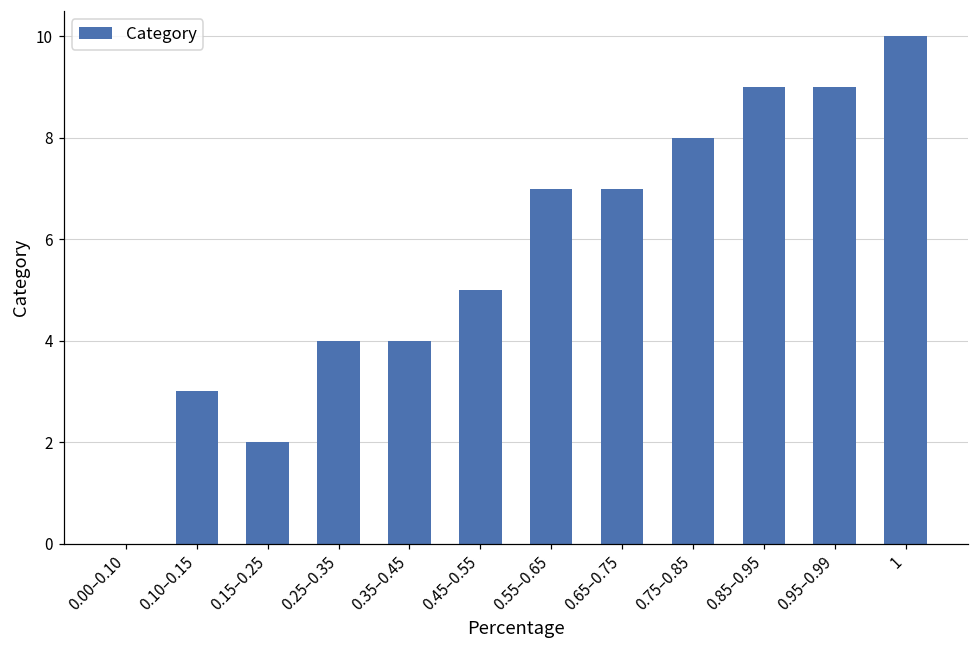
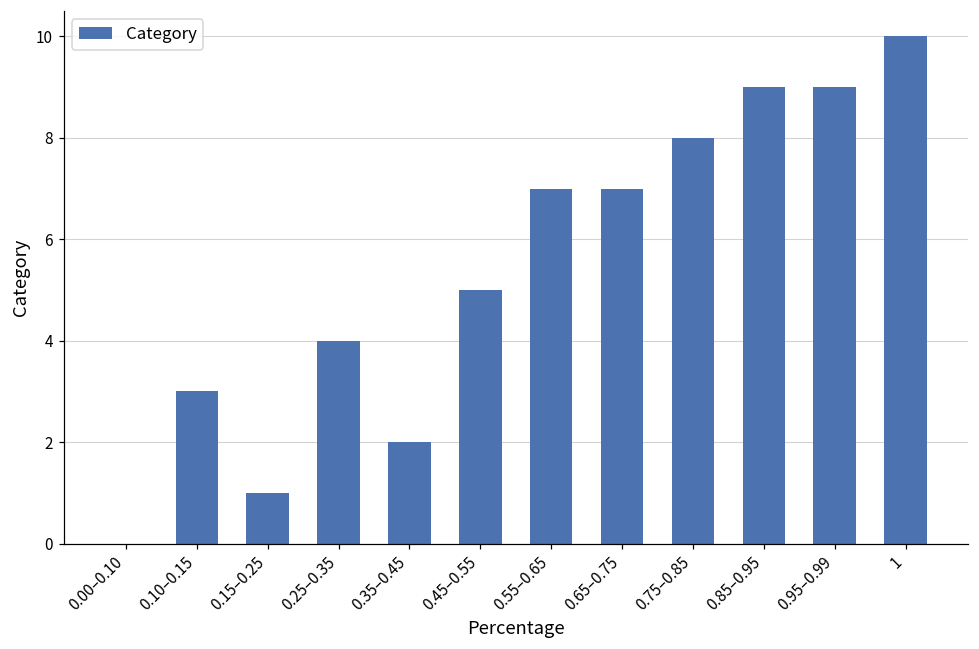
  {
    "0.00–0.10": 0,
    "0.10–0.15": 3,
-   "0.15–0.25": 2,
+   "0.15–0.25": 1,
    "0.25–0.35": 4,
-   "0.35–0.45": 4,
+   "0.35–0.45": 2,
    "0.45–0.55": 5,
    "0.55–0.65": 7,
    "0.65–0.75": 7,
    "0.75–0.85": 8,
    "0.85–0.95": 9,
    "0.95–0.99": 9,
    "1": 10
  }
